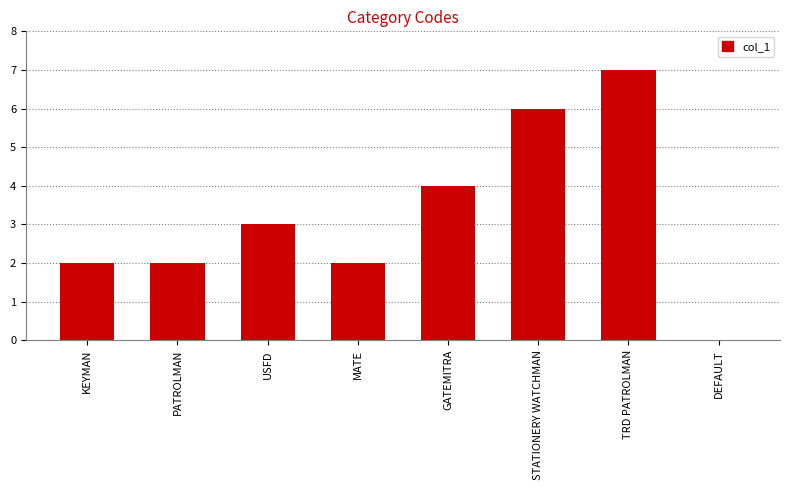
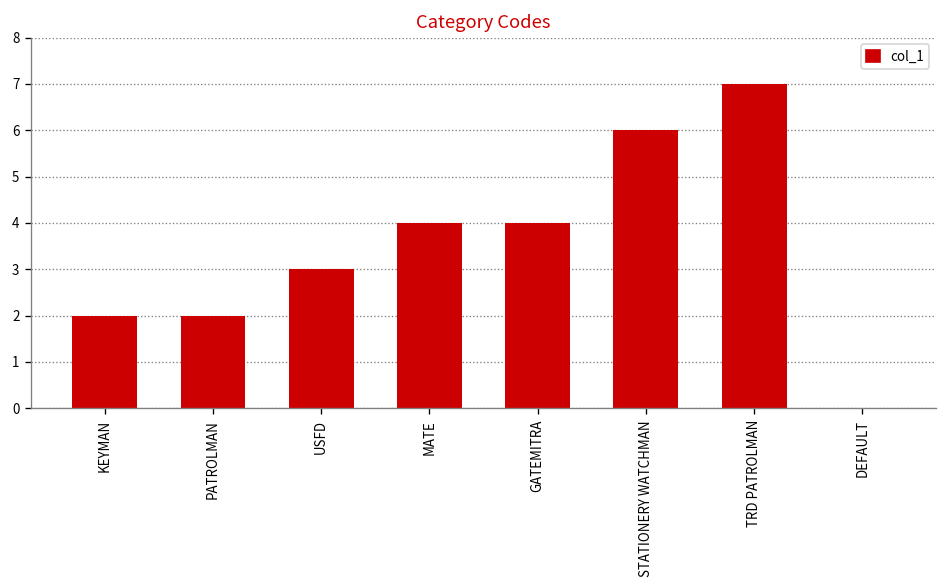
  {
    "KEYMAN": 2,
    "PATROLMAN": 2,
    "USFD": 3,
-   "MATE": 2,
+   "MATE": 4,
    "GATEMITRA": 4,
    "STATIONERY WATCHMAN": 6,
    "TRD PATROLMAN": 7,
    "DEFAULT": 0
  }
